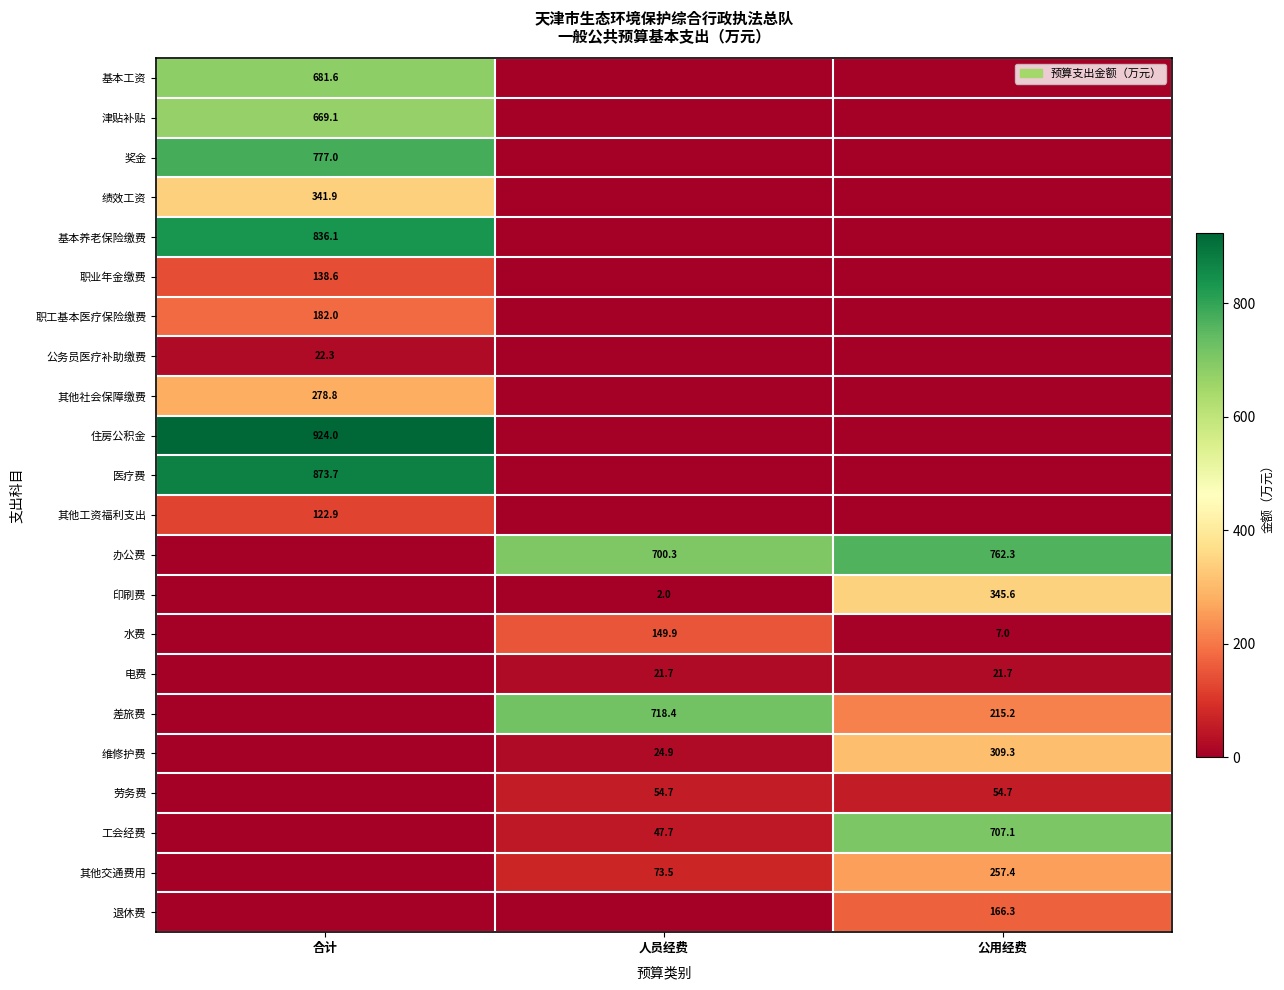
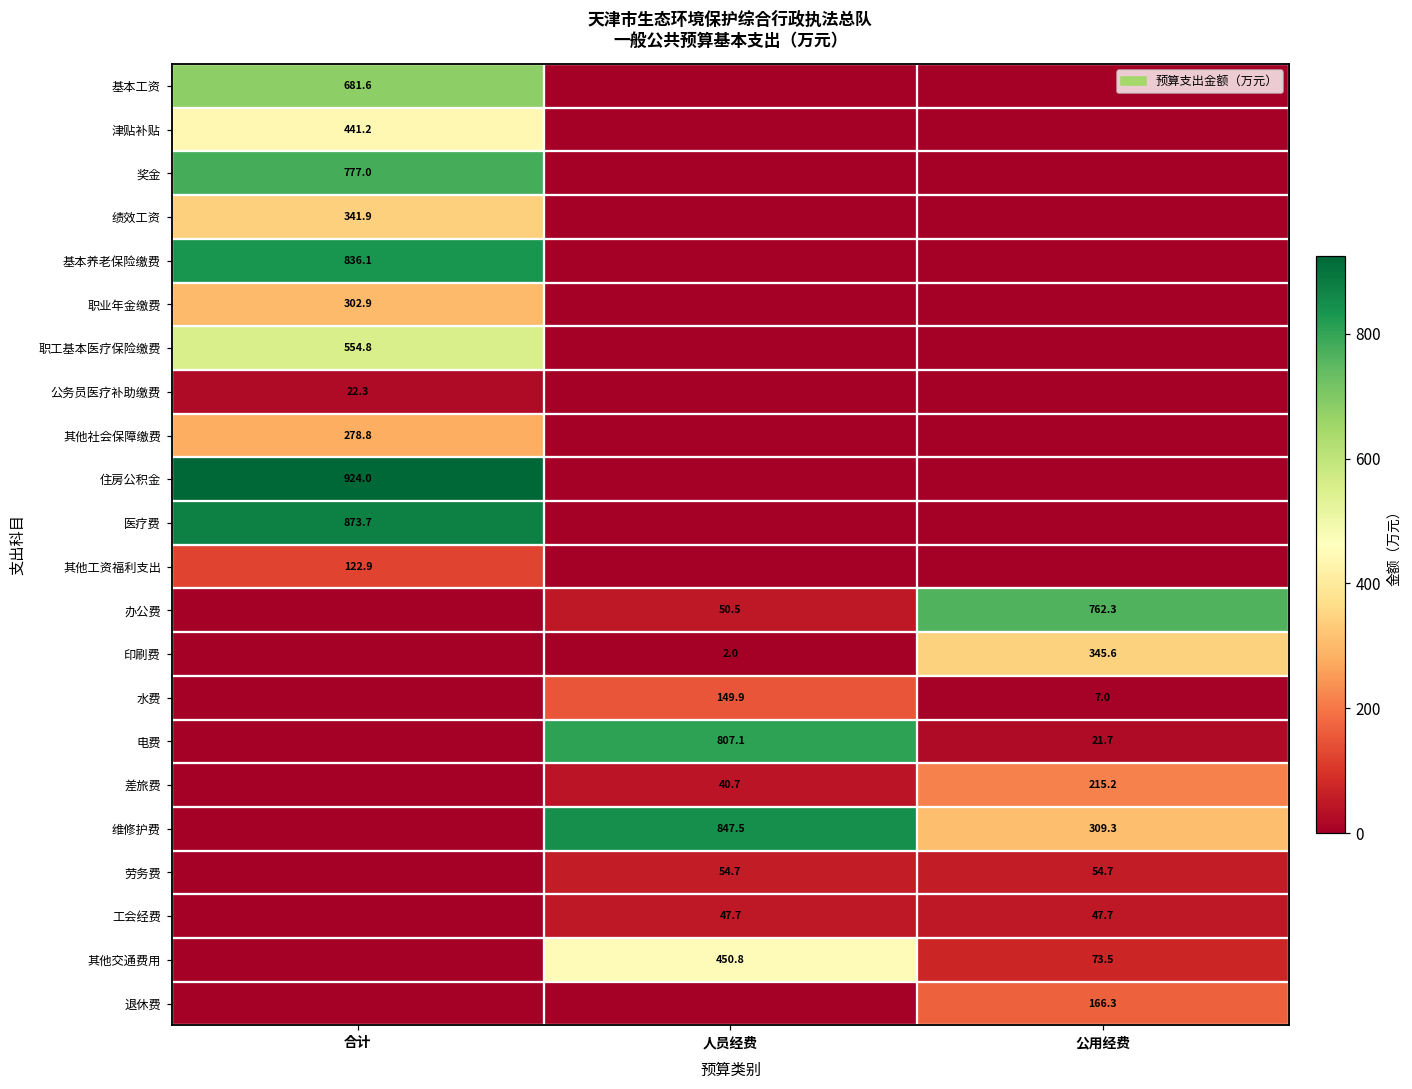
  {
    "基本工资": {
      "合计": 681.6
    },
    "津贴补贴": {
-     "合计": 669.1
+     "合计": 441.2
    },
    "奖金": {
      "合计": 777.0
    },
    "绩效工资": {
      "合计": 341.9
    },
    "基本养老保险缴费": {
      "合计": 836.1
    },
    "职业年金缴费": {
-     "合计": 138.6
+     "合计": 302.9
    },
    "职工基本医疗保险缴费": {
-     "合计": 182.0
+     "合计": 554.8
    },
    "公务员医疗补助缴费": {
      "合计": 22.3
    },
    "其他社会保障缴费": {
      "合计": 278.8
    },
    "住房公积金": {
      "合计": 924.0
    },
    "医疗费": {
      "合计": 873.7
    },
    "其他工资福利支出": {
      "合计": 122.9
    },
    "办公费": {
-     "人员经费": 700.3,
+     "人员经费": 50.5,
      "公用经费": 762.3
    },
    "印刷费": {
      "人员经费": 2.0,
      "公用经费": 345.6
    },
    "水费": {
      "人员经费": 149.9,
      "公用经费": 7.0
    },
    "电费": {
-     "人员经费": 21.7,
+     "人员经费": 807.1,
      "公用经费": 21.7
    },
    "差旅费": {
-     "人员经费": 718.4,
+     "人员经费": 40.7,
      "公用经费": 215.2
    },
    "维修护费": {
-     "人员经费": 24.9,
+     "人员经费": 847.5,
      "公用经费": 309.3
    },
    "劳务费": {
      "人员经费": 54.7,
      "公用经费": 54.7
    },
    "工会经费": {
      "人员经费": 47.7,
-     "公用经费": 707.1
+     "公用经费": 47.7
    },
    "其他交通费用": {
-     "人员经费": 73.5,
-     "公用经费": 257.4
+     "人员经费": 450.8,
+     "公用经费": 73.5
    },
    "退休费": {
      "公用经费": 166.3
    }
  }
